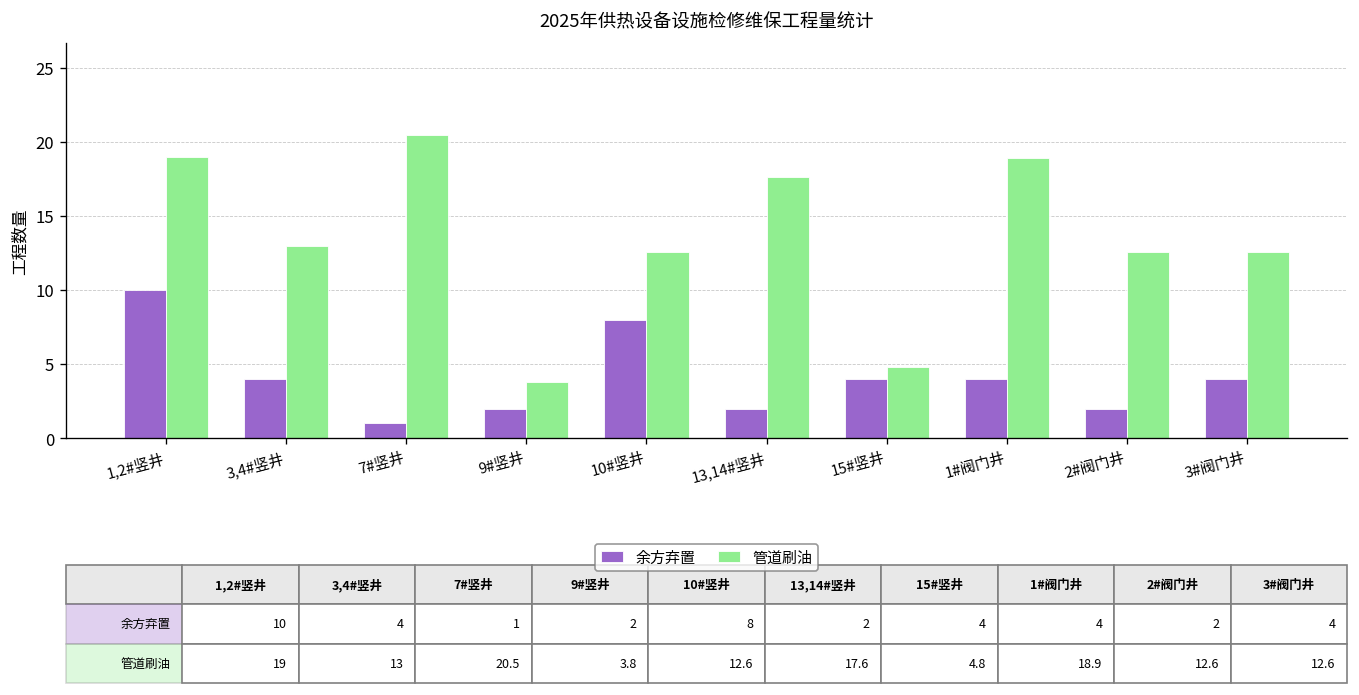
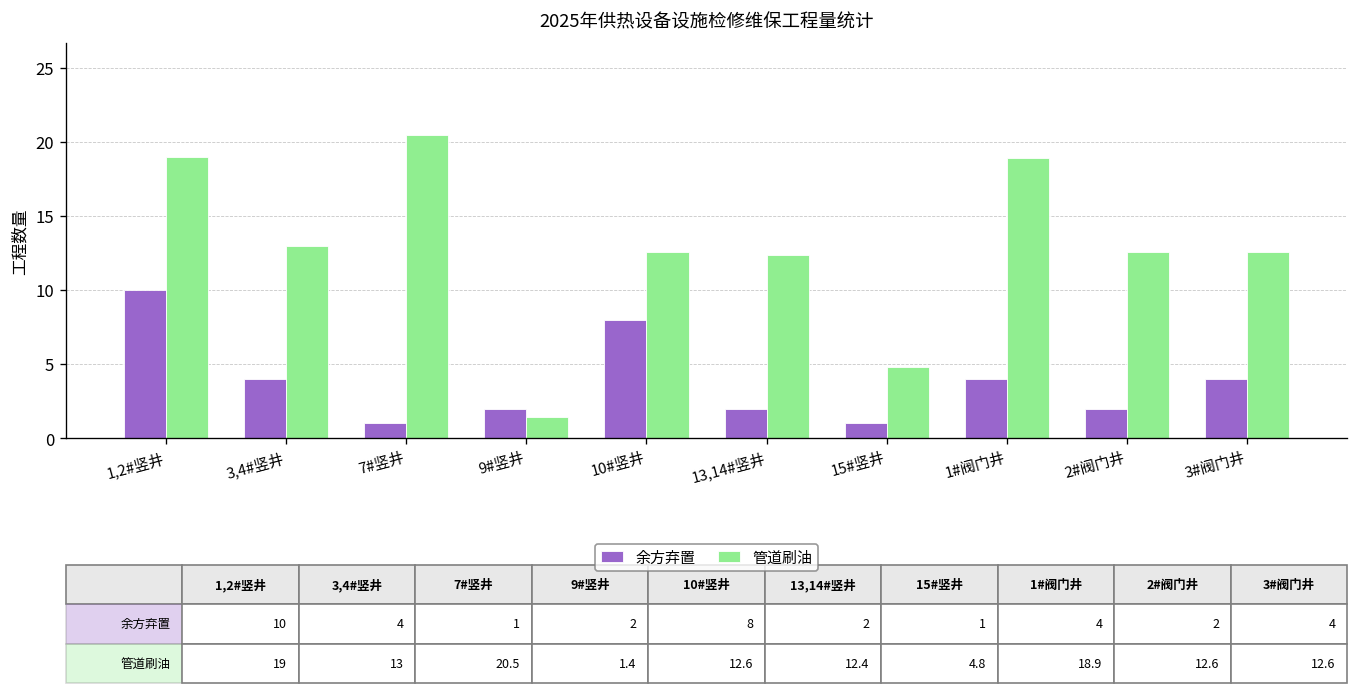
  {
    "余方弃置": {
-     "15#竖井": 4
+     "15#竖井": 1
    },
    "管道刷油": {
-     "9#竖井": 3.8,
-     "13,14#竖井": 17.6
+     "9#竖井": 1.4,
+     "13,14#竖井": 12.4
    }
  }
